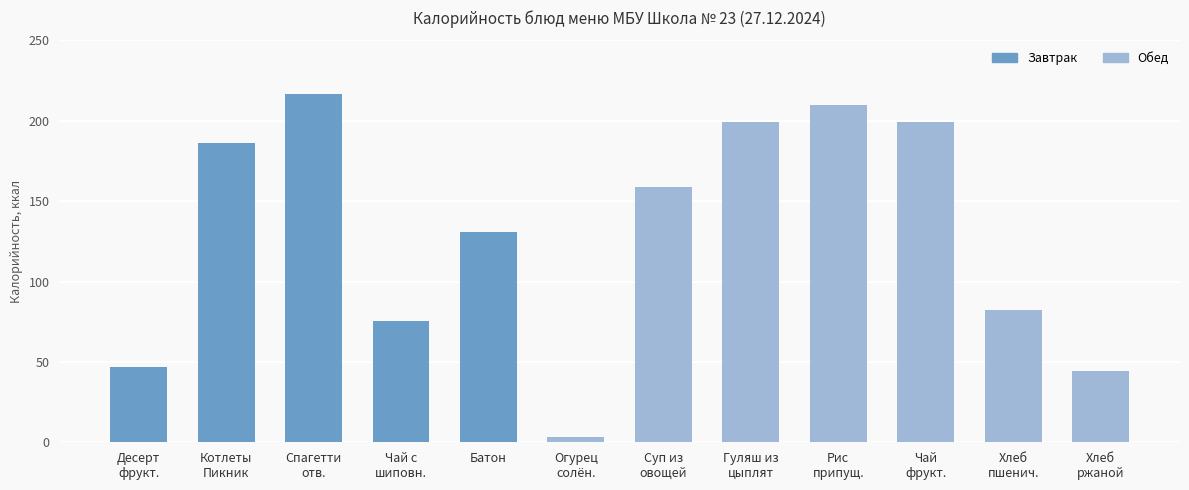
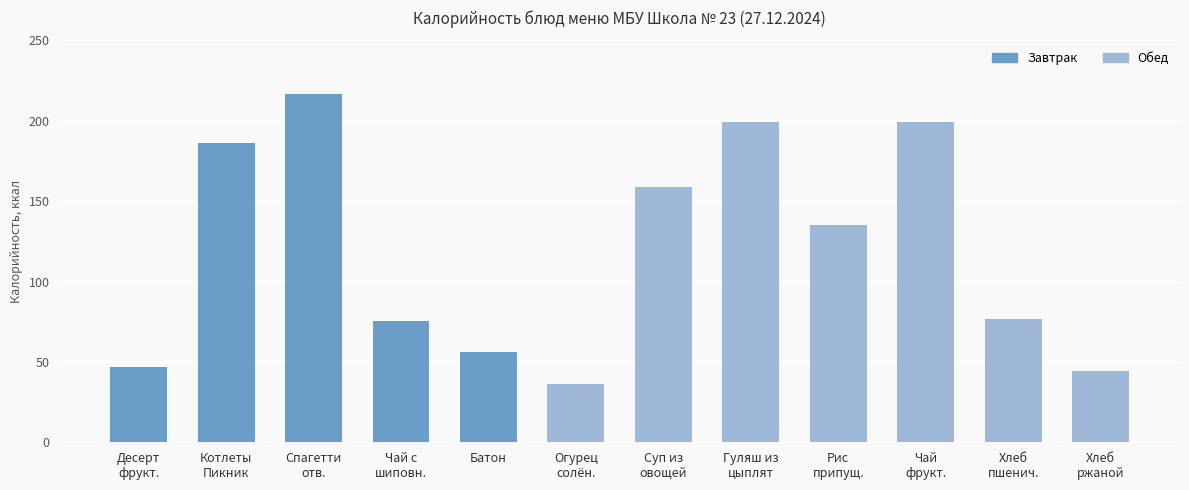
  {
    "Десерт фрукт.": 47,
    "Котлеты Пикник": 186,
    "Спагетти отв.": 217,
    "Чай с шиповн.": 75,
-   "Батон": 131,
-   "Огурец солён.": 3,
+   "Батон": 56,
+   "Огурец солён.": 36,
    "Суп из овощей": 159,
    "Гуляш из цыплят": 199,
-   "Рис припущ.": 210,
+   "Рис припущ.": 135,
    "Чай фрукт.": 200,
-   "Хлеб пшенич.": 82,
+   "Хлеб пшенич.": 77,
    "Хлеб ржаной": 44
  }
